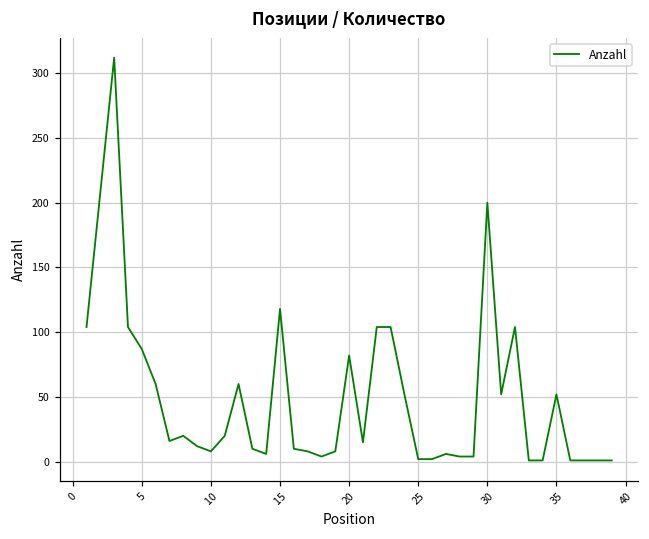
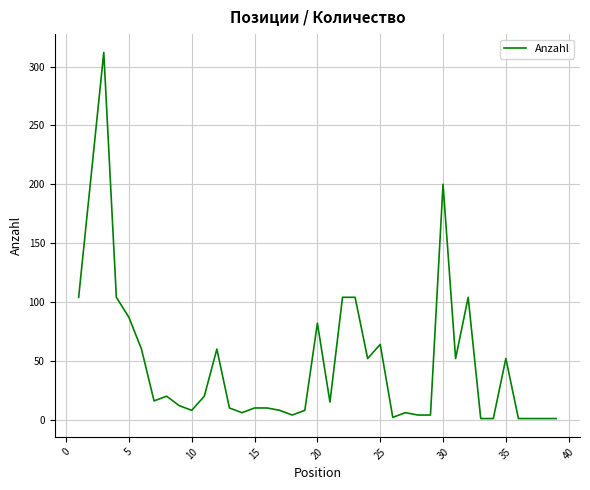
  {
    "5": 87,
    "10": 8,
-   "15": 118,
+   "15": 10,
    "20": 82,
-   "25": 2,
+   "25": 64,
    "30": 200,
    "35": 52
  }
